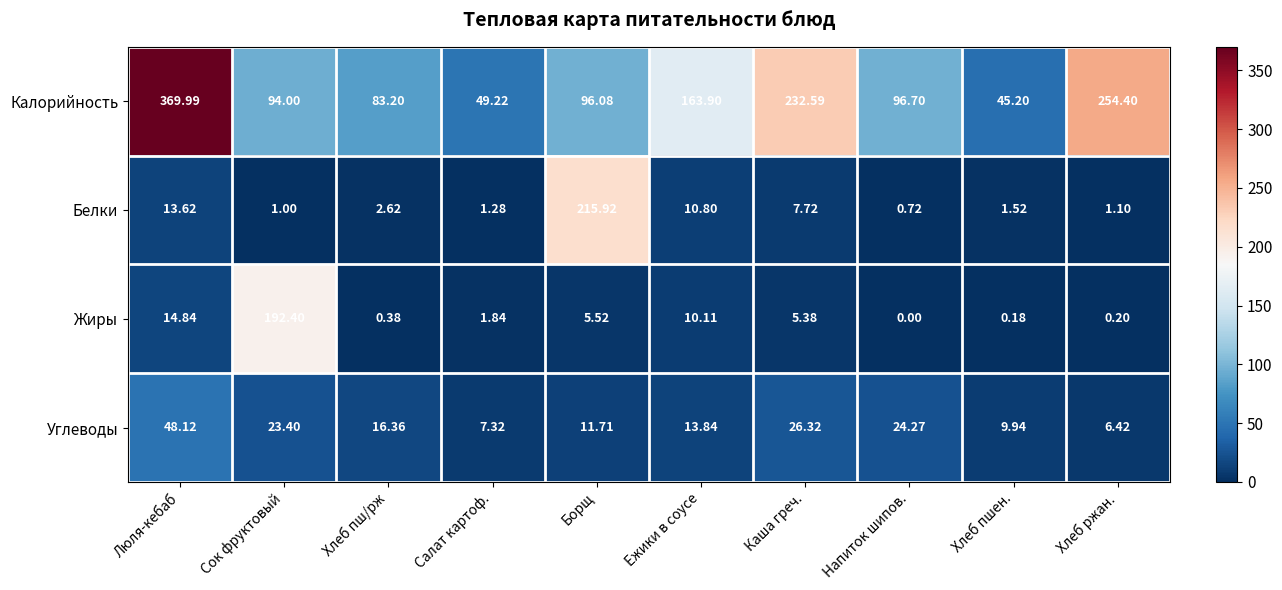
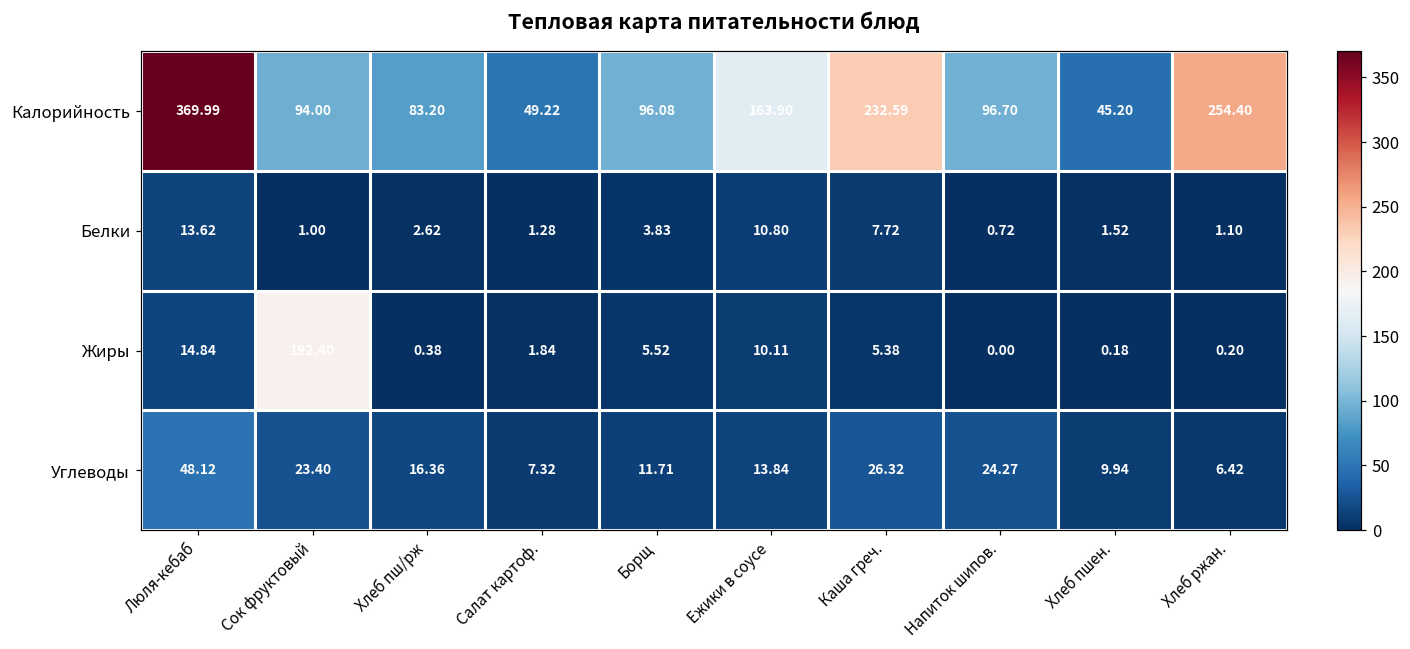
  {
    "Калорийность": {
      "Люля-кебаб": 369.99,
      "Сок фруктовый": 94.00,
      "Хлеб пш/рж": 83.20,
      "Салат картоф.": 49.22,
      "Борщ": 96.08,
      "Каша греч.": 232.59,
      "Напиток шипов.": 96.70,
      "Хлеб пшен.": 45.20,
      "Хлеб ржан.": 254.40
    },
    "Белки": {
      "Люля-кебаб": 13.62,
      "Сок фруктовый": 1.00,
      "Хлеб пш/рж": 2.62,
      "Салат картоф.": 1.28,
-     "Борщ": 215.92,
+     "Борщ": 3.83,
      "Ежики в соусе": 10.80,
      "Каша греч.": 7.72,
      "Напиток шипов.": 0.72,
      "Хлеб пшен.": 1.52,
      "Хлеб ржан.": 1.10
    },
    "Жиры": {
      "Люля-кебаб": 14.84,
      "Хлеб пш/рж": 0.38,
      "Салат картоф.": 1.84,
      "Борщ": 5.52,
      "Ежики в соусе": 10.11,
      "Каша греч.": 5.38,
      "Напиток шипов.": 0.00,
      "Хлеб пшен.": 0.18,
      "Хлеб ржан.": 0.20
    },
    "Углеводы": {
      "Люля-кебаб": 48.12,
      "Сок фруктовый": 23.40,
      "Хлеб пш/рж": 16.36,
      "Салат картоф.": 7.32,
      "Борщ": 11.71,
      "Ежики в соусе": 13.84,
      "Каша греч.": 26.32,
      "Напиток шипов.": 24.27,
      "Хлеб пшен.": 9.94,
      "Хлеб ржан.": 6.42
    }
  }
